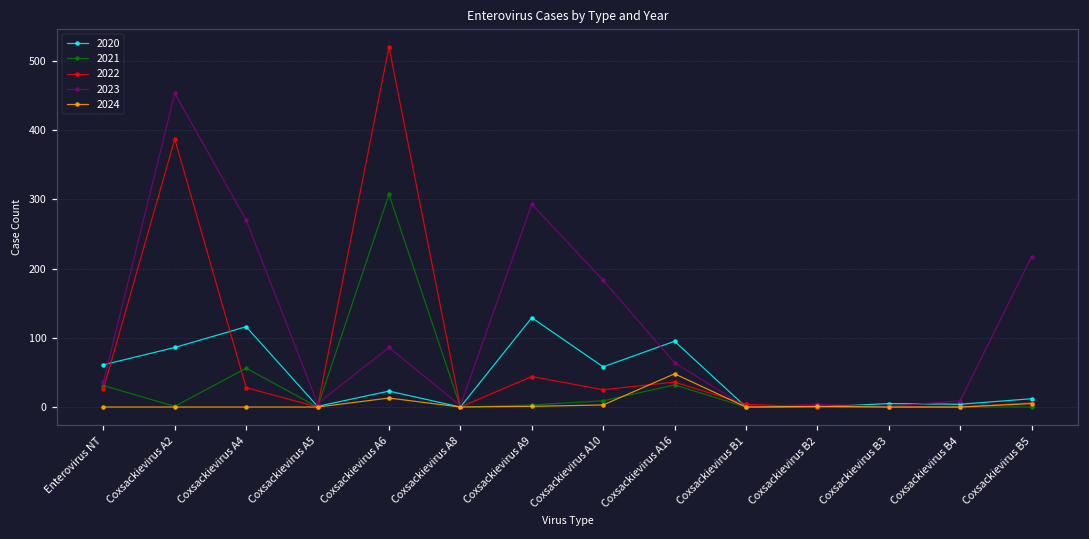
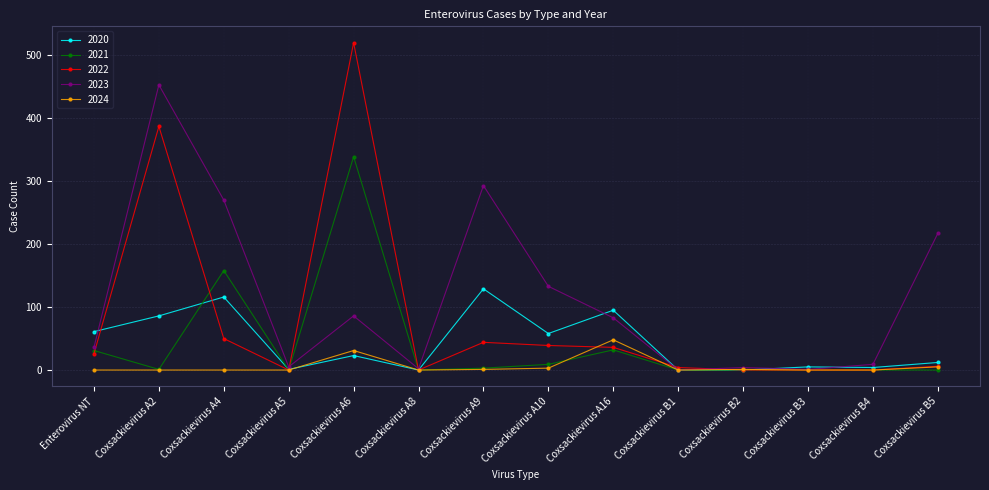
  {
    "2020": {
      "Enterovirus NT": 60,
      "Coxsackievirus A2": 90,
      "Coxsackievirus A4": 120,
      "Coxsackievirus A6": 20,
      "Coxsackievirus A9": 130,
      "Coxsackievirus A10": 60,
      "Coxsackievirus A16": 100,
      "Coxsackievirus B5": 10
    },
    "2021": {
      "Enterovirus NT": 30,
-     "Coxsackievirus A4": 60,
-     "Coxsackievirus A6": 310,
+     "Coxsackievirus A4": 160,
+     "Coxsackievirus A6": 340,
      "Coxsackievirus A10": 10,
      "Coxsackievirus B5": 0
    },
    "2022": {
      "Enterovirus NT": 30,
      "Coxsackievirus A2": 390,
-     "Coxsackievirus A4": 30,
+     "Coxsackievirus A4": 50,
      "Coxsackievirus A6": 520,
      "Coxsackievirus A9": 40,
-     "Coxsackievirus A10": 30
+     "Coxsackievirus A10": 40
    },
    "2023": {
      "Enterovirus NT": 40,
      "Coxsackievirus A2": 450,
      "Coxsackievirus A4": 270,
      "Coxsackievirus A6": 90,
      "Coxsackievirus A9": 290,
-     "Coxsackievirus A10": 180,
-     "Coxsackievirus A16": 60,
+     "Coxsackievirus A10": 130,
+     "Coxsackievirus A16": 80,
      "Coxsackievirus B4": 10,
      "Coxsackievirus B5": 220
    },
    "2024": {
      "Enterovirus NT": 0,
      "Coxsackievirus A4": 0,
-     "Coxsackievirus A6": 10,
+     "Coxsackievirus A6": 30,
      "Coxsackievirus A10": 0,
      "Coxsackievirus A16": 50
    }
  }
